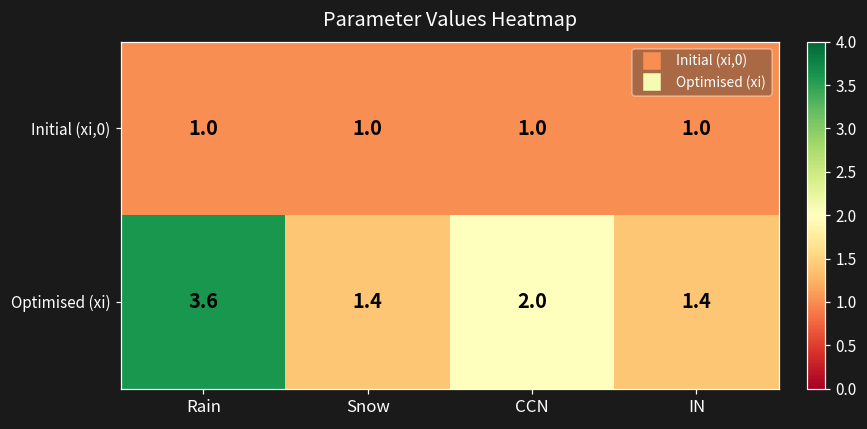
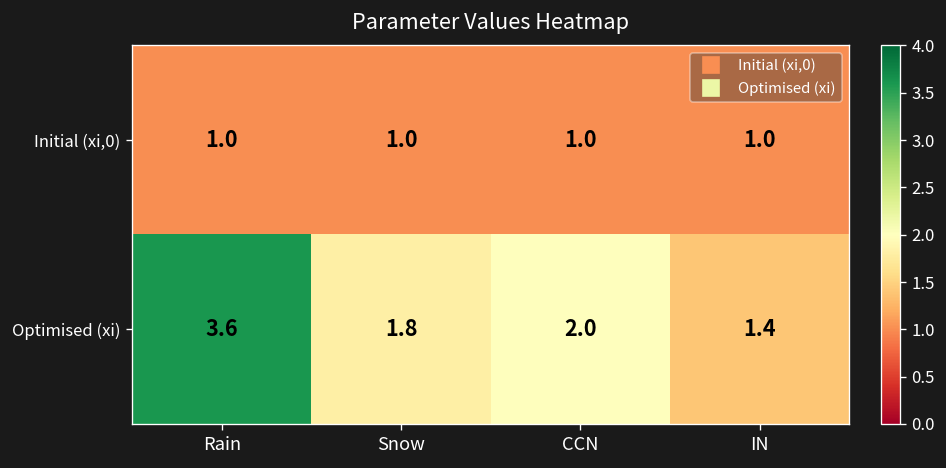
  {
    "Initial (xi,0)": {
      "Rain": 1.0,
      "Snow": 1.0,
      "CCN": 1.0,
      "IN": 1.0
    },
    "Optimised (xi)": {
      "Rain": 3.6,
-     "Snow": 1.4,
+     "Snow": 1.8,
      "CCN": 2.0,
      "IN": 1.4
    }
  }
